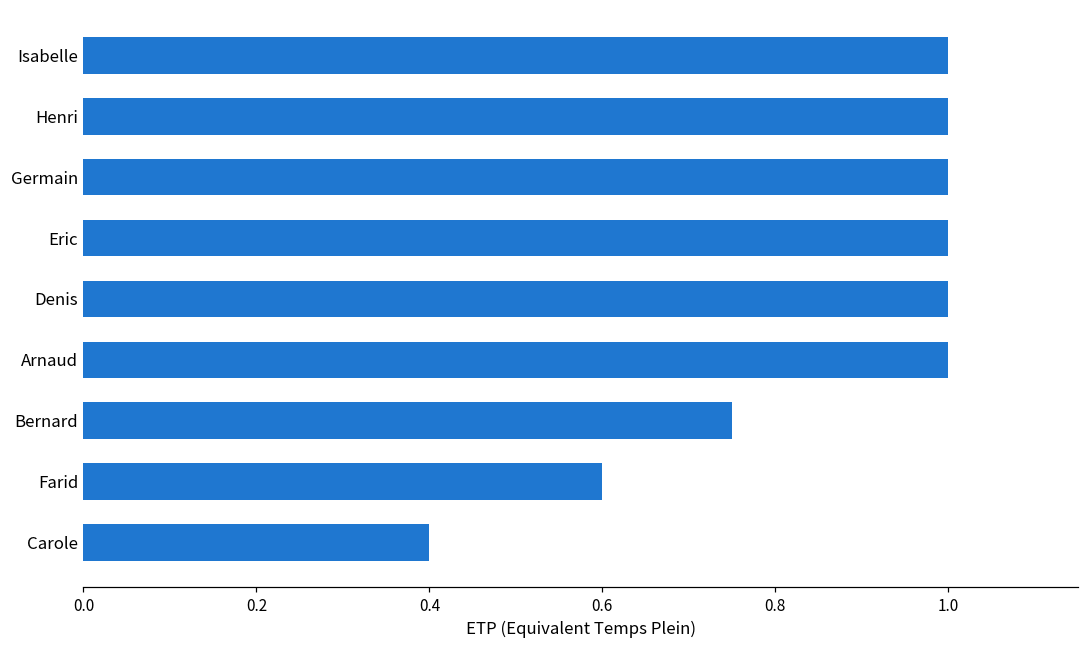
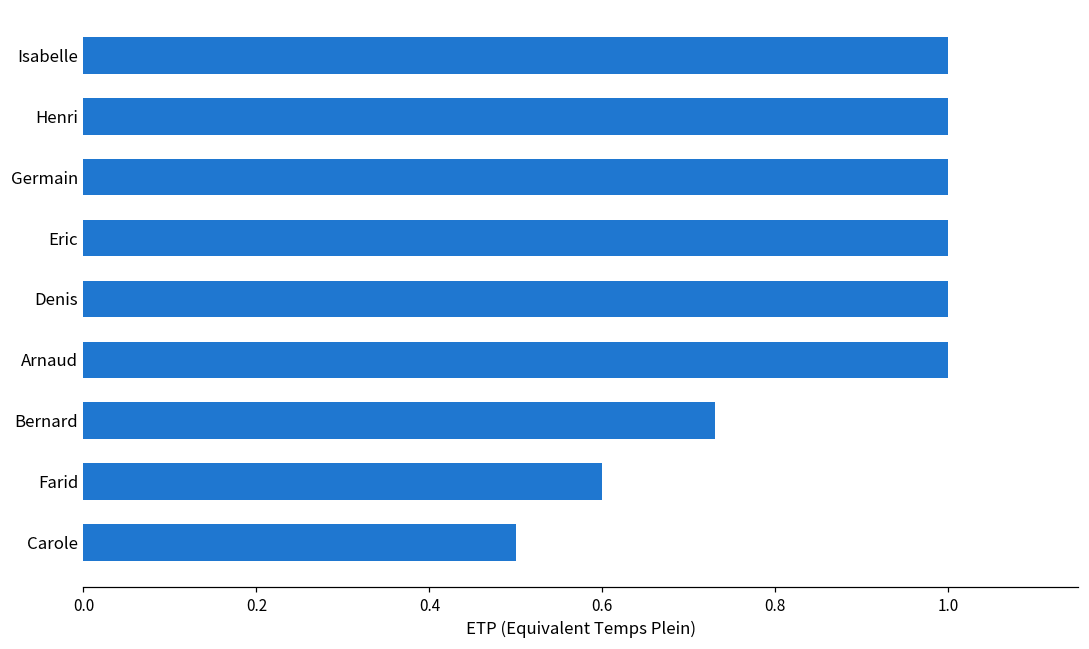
  {
    "Isabelle": 1.00,
    "Henri": 1.00,
    "Germain": 1.00,
    "Eric": 1.00,
    "Denis": 1.00,
    "Arnaud": 1.00,
-   "Bernard": 0.75,
+   "Bernard": 0.73,
    "Farid": 0.60,
-   "Carole": 0.4
+   "Carole": 0.5
  }
